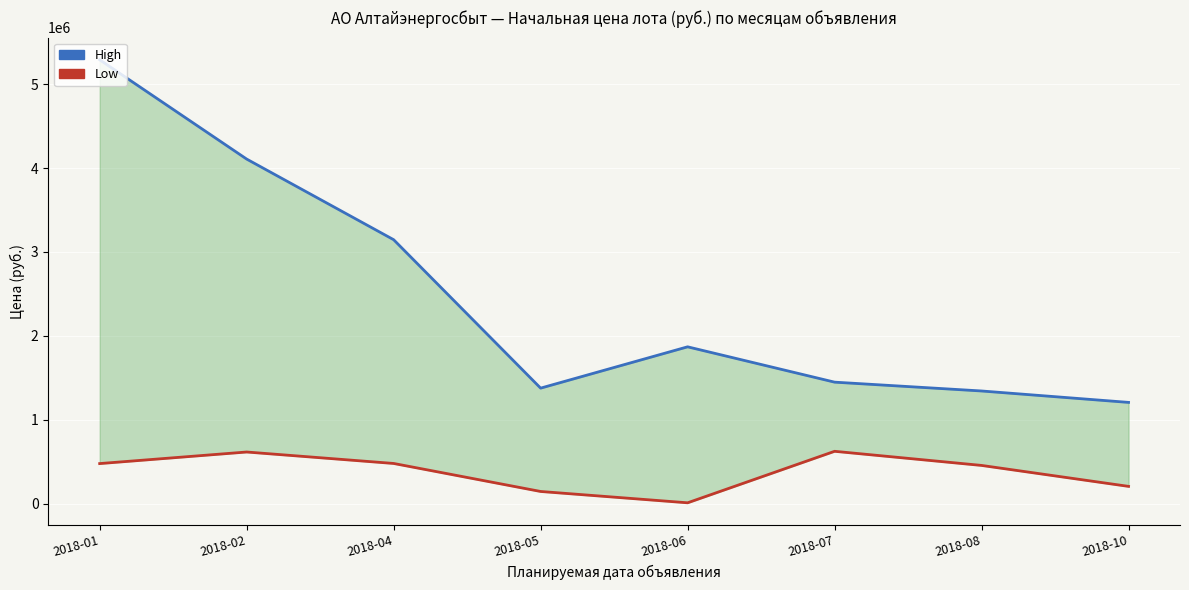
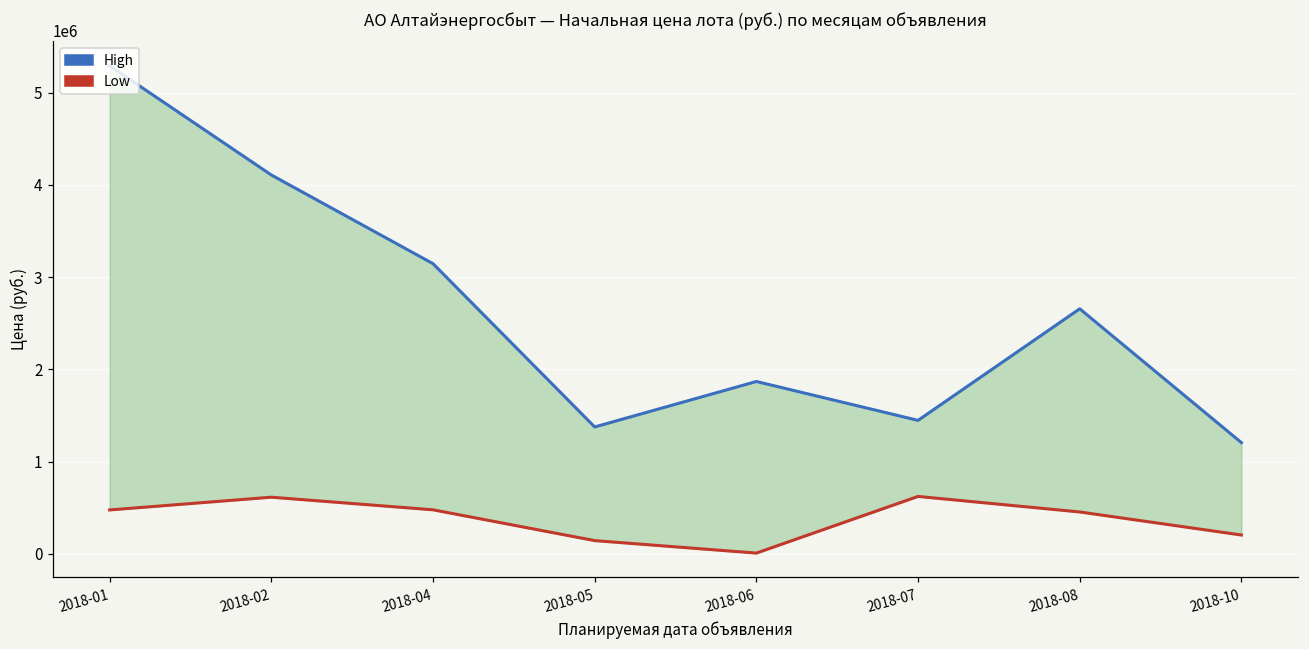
  {
    "High": {
      "2018-02": 4100000,
      "2018-04": 3100000,
      "2018-05": 1400000,
      "2018-06": 1900000,
      "2018-07": 1400000,
-     "2018-08": 1300000,
+     "2018-08": 2700000,
      "2018-10": 1200000
    },
    "Low": {
      "2018-01": 500000,
      "2018-02": 600000,
      "2018-04": 500000,
      "2018-05": 100000,
      "2018-06": 0,
      "2018-07": 600000,
      "2018-08": 500000,
      "2018-10": 200000
    }
  }
